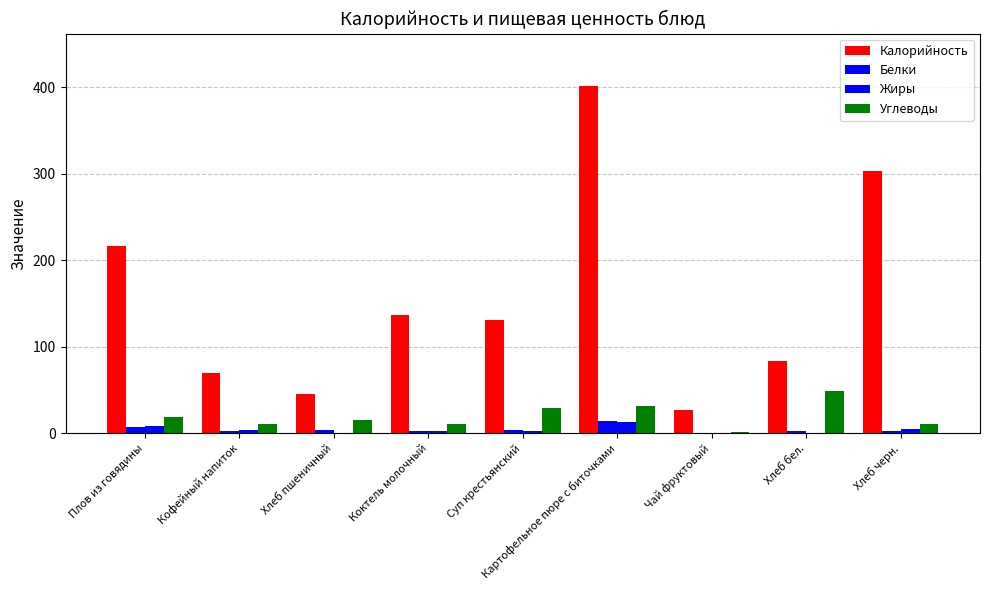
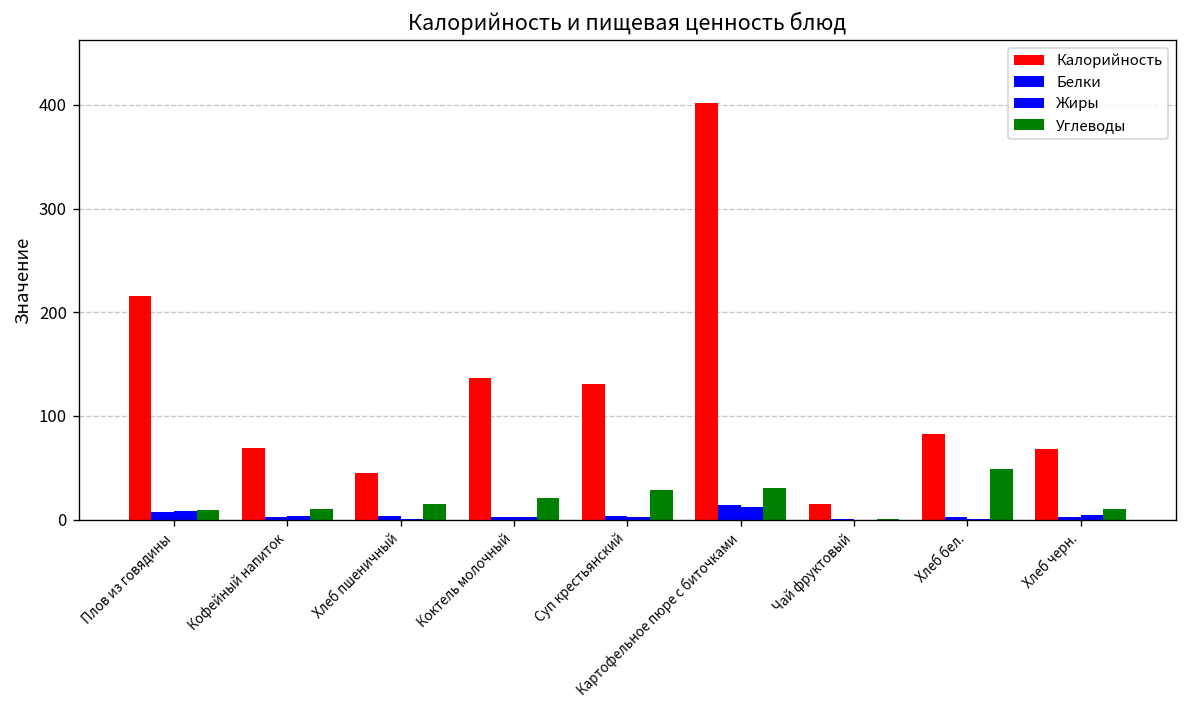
  {
    "Калорийность": {
      "Плов из говядины": 220,
      "Кофейный напиток": 70,
      "Хлеб пшеничный": 50,
      "Коктель молочный": 140,
      "Суп крестьянский": 130,
      "Картофельное пюре с биточками": 400,
-     "Чай фруктовый": 30,
+     "Чай фруктовый": 20,
      "Хлеб бел.": 80,
-     "Хлеб черн.": 300
+     "Хлеб черн.": 70
    },
    "Углеводы": {
-     "Плов из говядины": 20,
+     "Плов из говядины": 10,
      "Кофейный напиток": 10,
      "Хлеб пшеничный": 20,
-     "Коктель молочный": 10,
+     "Коктель молочный": 20,
      "Суп крестьянский": 30,
      "Картофельное пюре с биточками": 30,
      "Хлеб бел.": 50,
      "Хлеб черн.": 10
    }
  }
